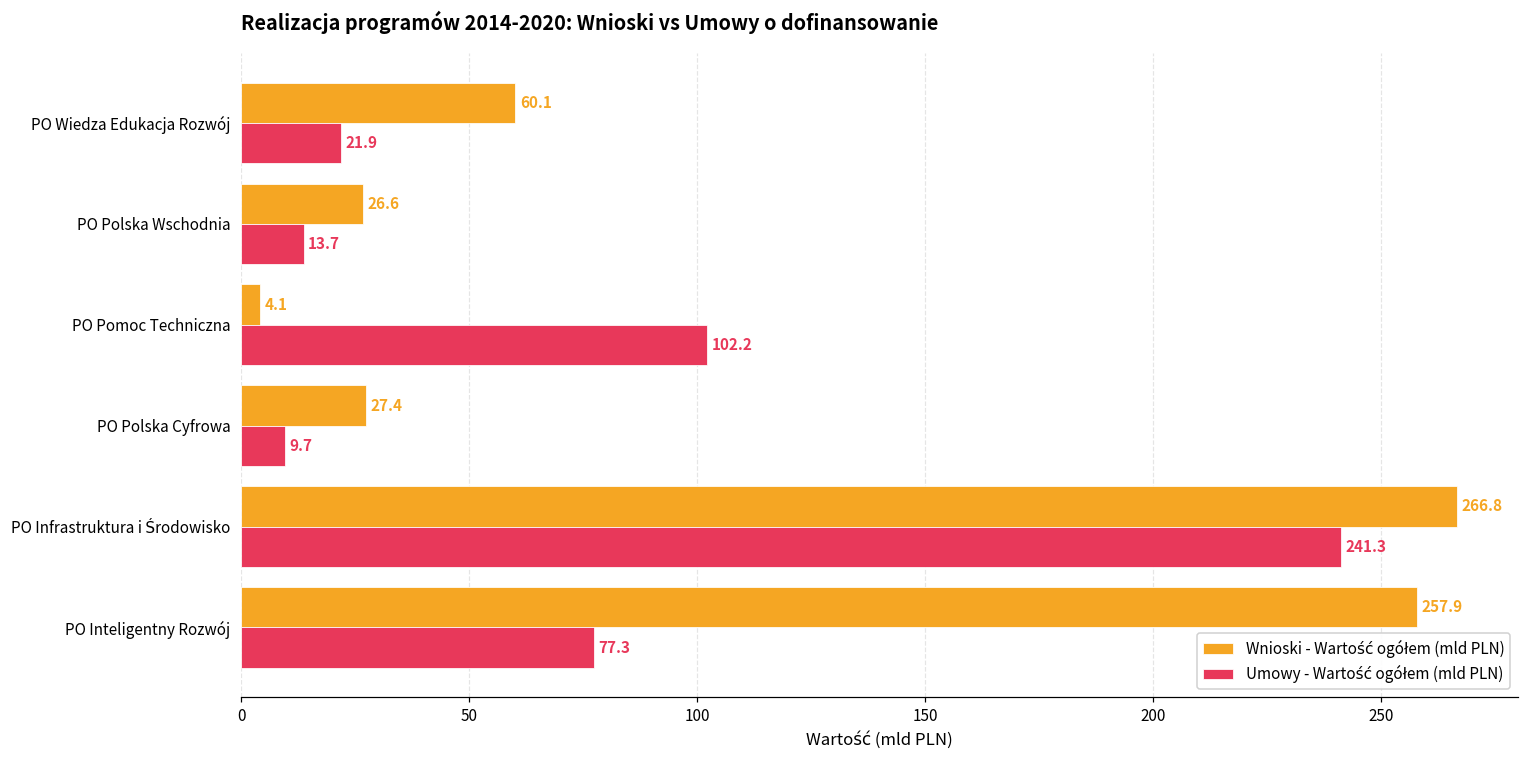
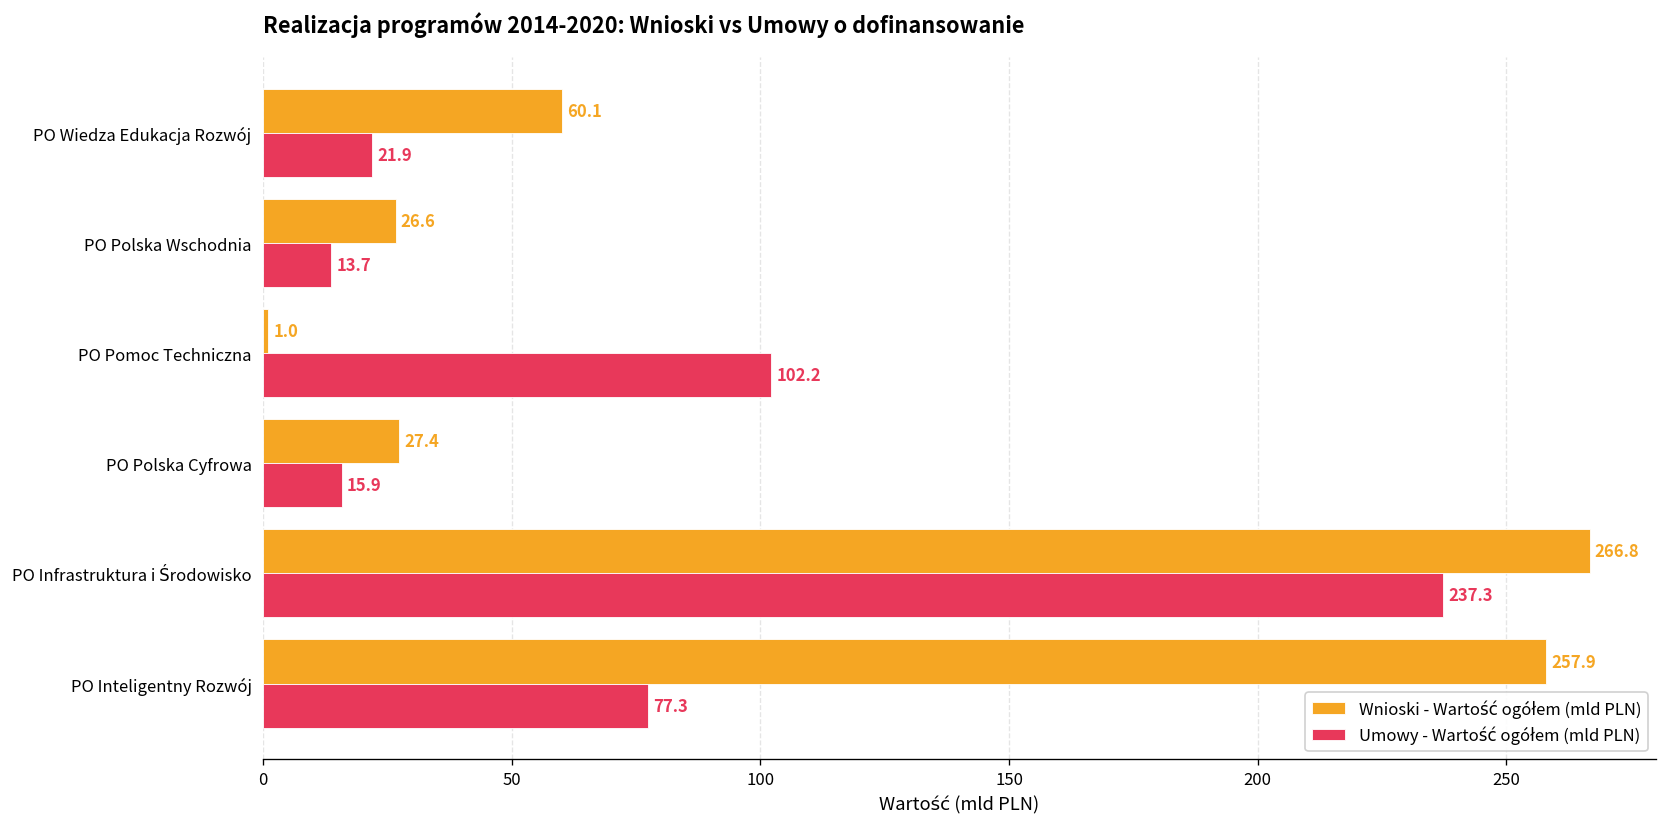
  {
    "Wnioski - Wartość ogółem (mld PLN)": {
      "PO Wiedza Edukacja Rozwój": 60.1,
      "PO Polska Wschodnia": 26.6,
-     "PO Pomoc Techniczna": 4.1,
+     "PO Pomoc Techniczna": 1.0,
      "PO Polska Cyfrowa": 27.4,
      "PO Infrastruktura i Środowisko": 266.8,
      "PO Inteligentny Rozwój": 257.9
    },
    "Umowy - Wartość ogółem (mld PLN)": {
      "PO Wiedza Edukacja Rozwój": 21.9,
      "PO Polska Wschodnia": 13.7,
      "PO Pomoc Techniczna": 102.2,
-     "PO Polska Cyfrowa": 9.7,
-     "PO Infrastruktura i Środowisko": 241.3,
+     "PO Polska Cyfrowa": 15.9,
+     "PO Infrastruktura i Środowisko": 237.3,
      "PO Inteligentny Rozwój": 77.3
    }
  }
